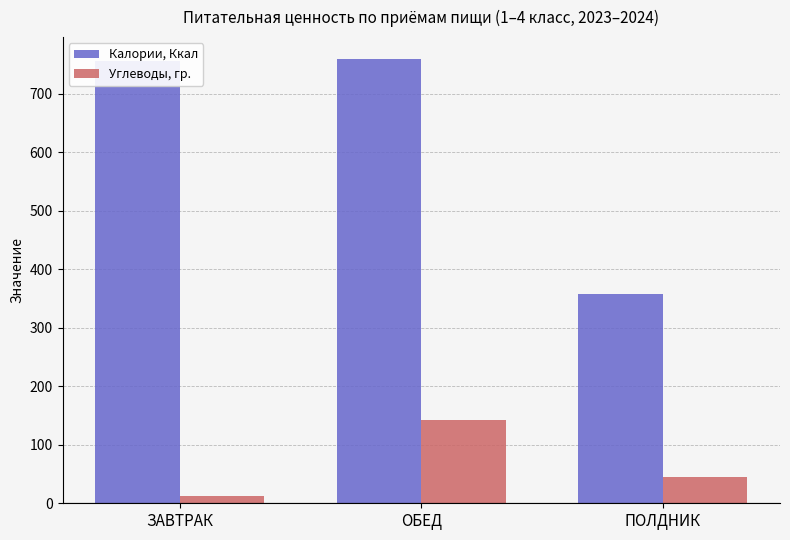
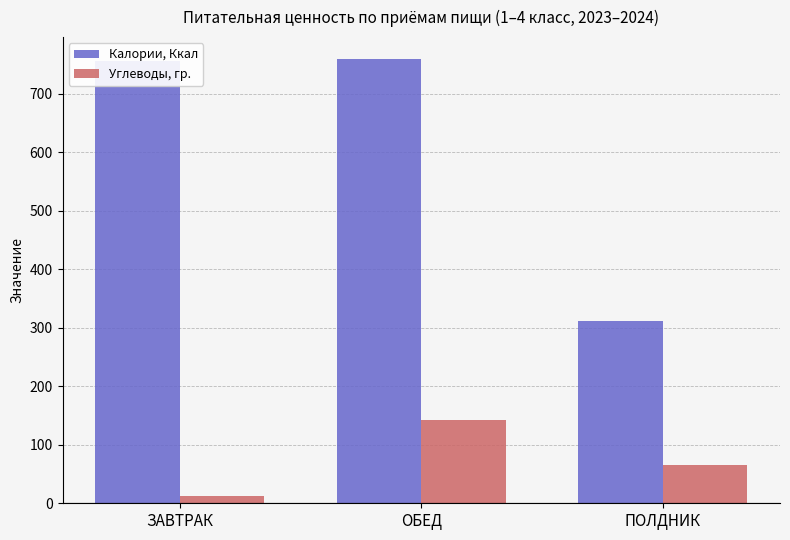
  {
    "Калории, Ккал": {
      "ОБЕД": 760,
-     "ПОЛДНИК": 360
+     "ПОЛДНИК": 310
    },
    "Углеводы, гр.": {
      "ЗАВТРАК": 10,
      "ОБЕД": 140,
-     "ПОЛДНИК": 50
+     "ПОЛДНИК": 70
    }
  }
